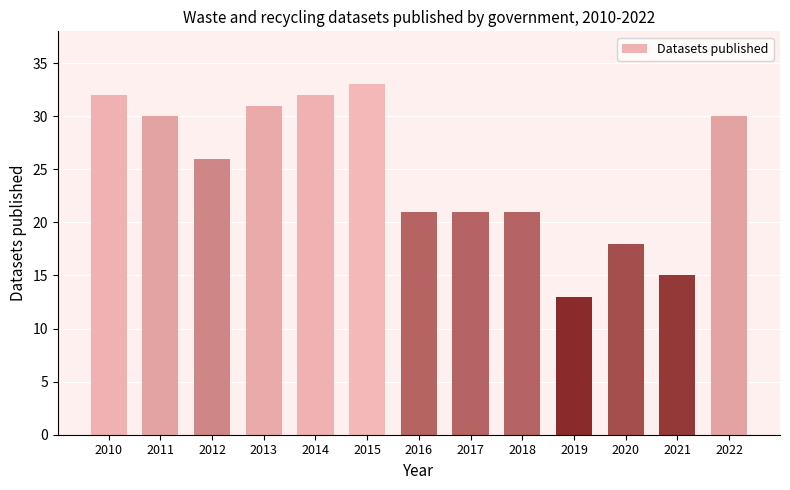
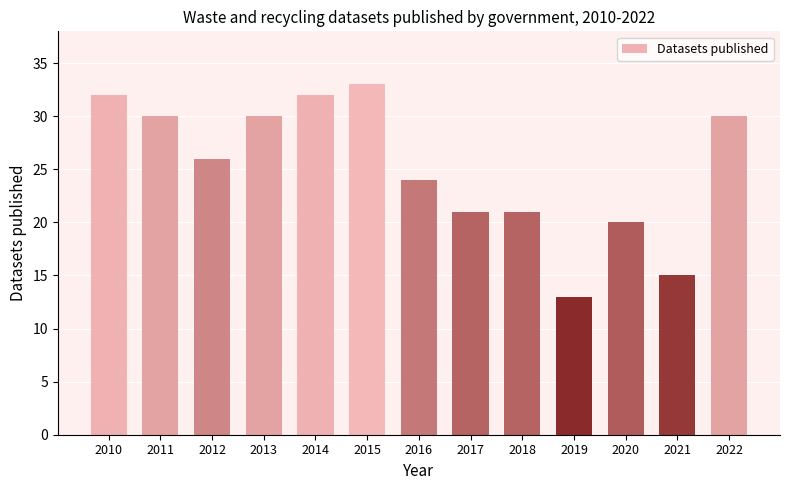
  {
    "2010": 32,
    "2011": 30,
    "2012": 26,
-   "2013": 31,
+   "2013": 30,
    "2014": 32,
    "2015": 33,
-   "2016": 21,
+   "2016": 24,
    "2017": 21,
    "2018": 21,
    "2019": 13,
-   "2020": 18,
+   "2020": 20,
    "2021": 15,
    "2022": 30
  }
